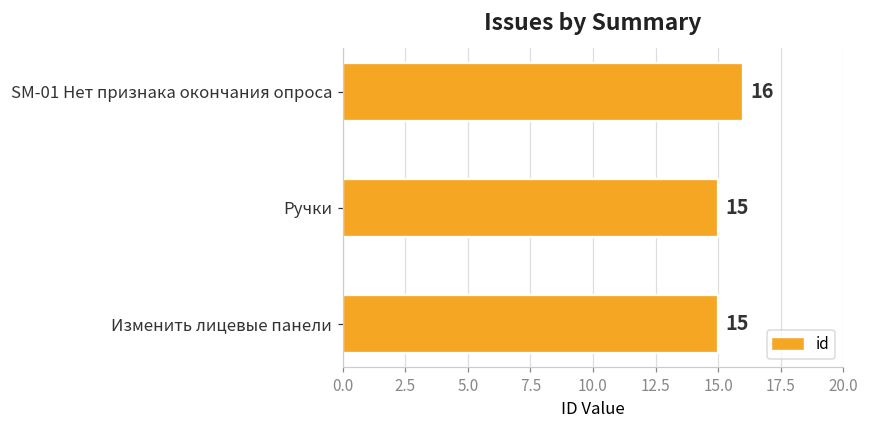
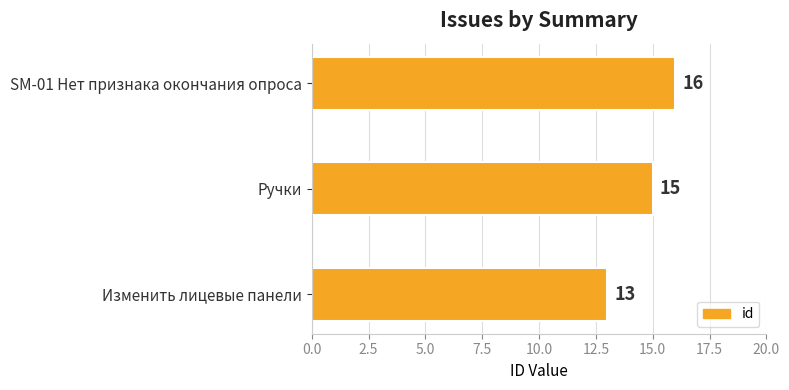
  {
    "SM-01 Нет признака окончания опроса": 16,
    "Ручки": 15,
-   "Изменить лицевые панели": 15
+   "Изменить лицевые панели": 13
  }
